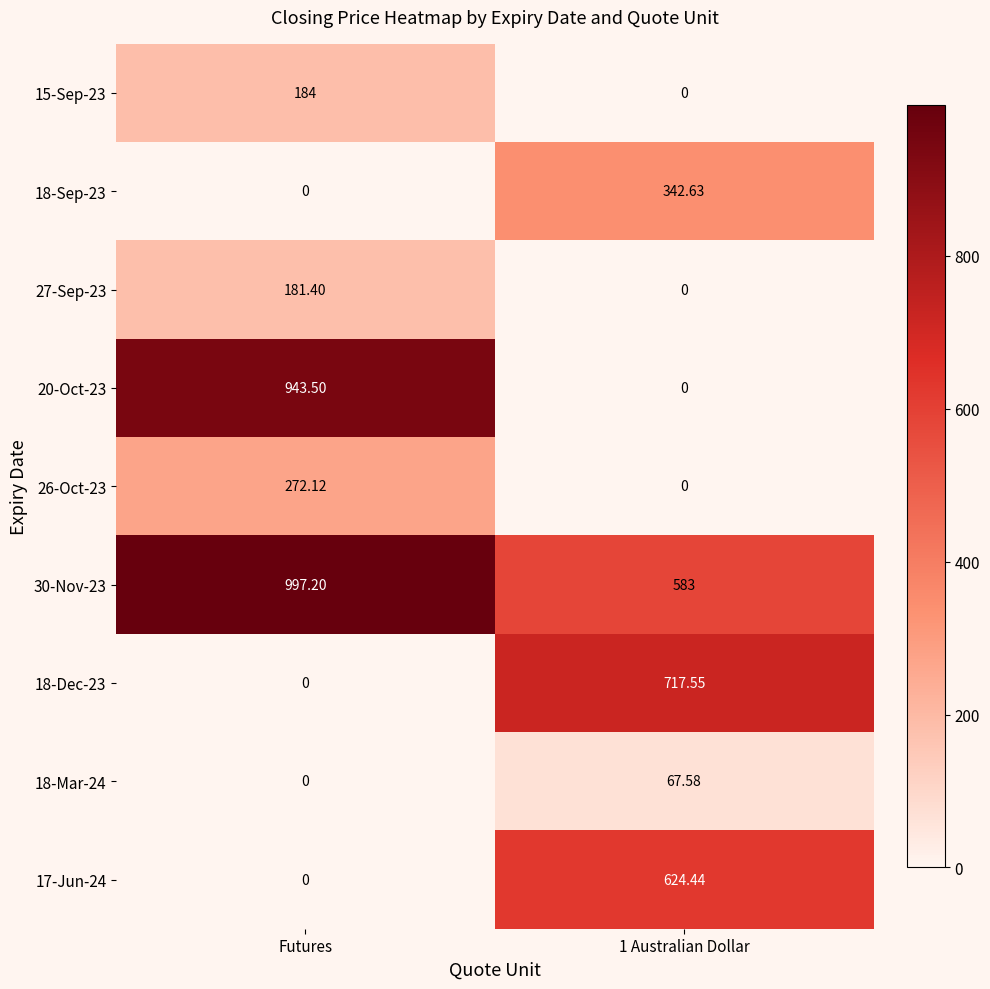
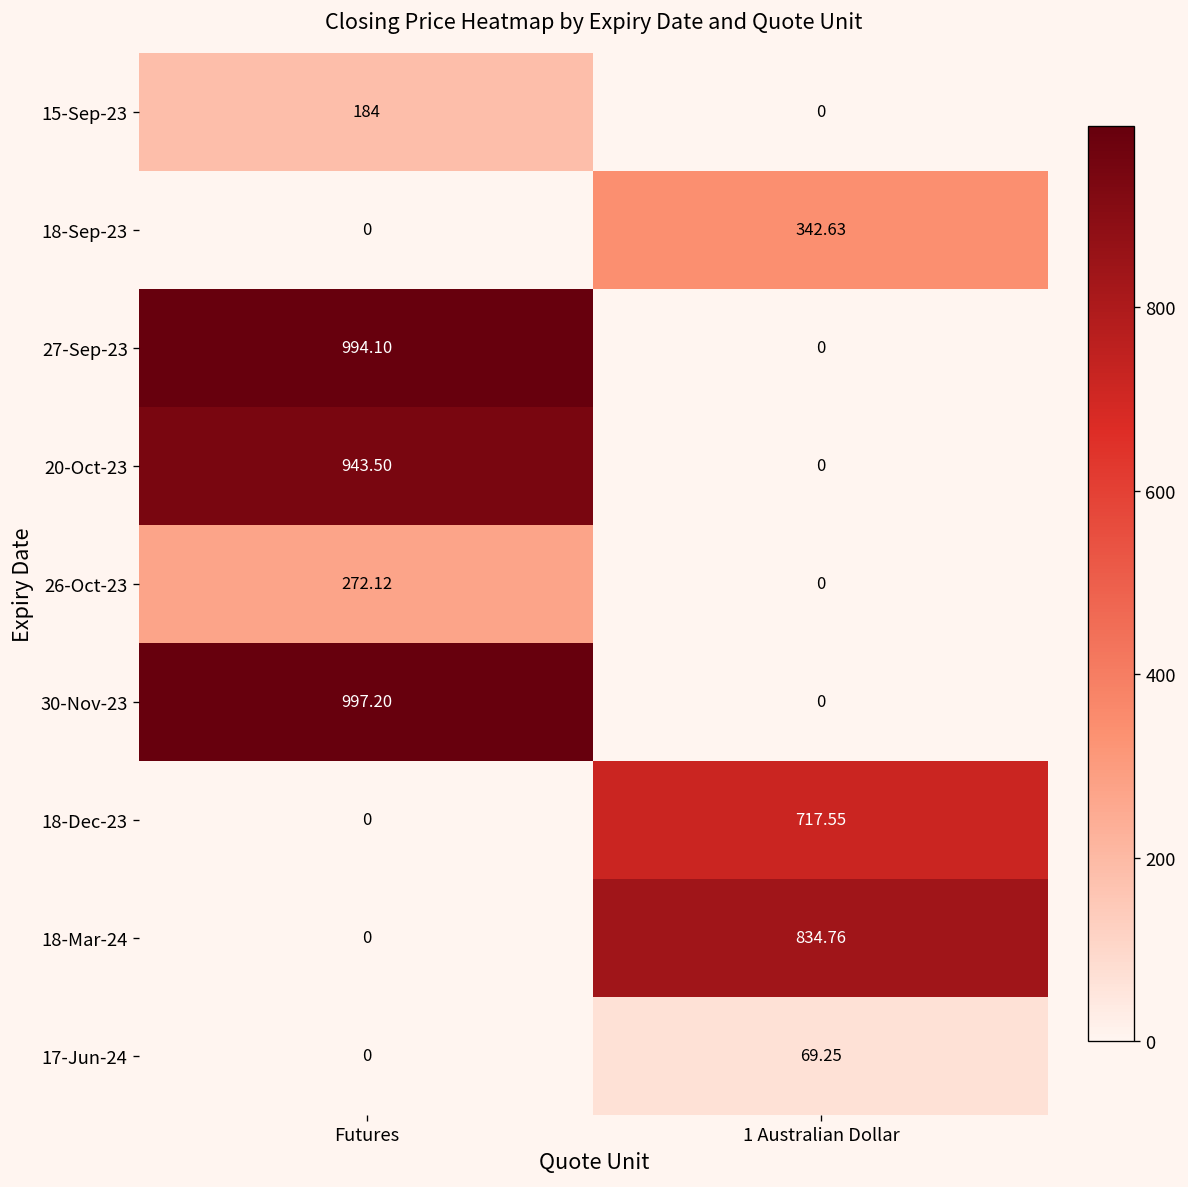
  {
    "15-Sep-23": {
      "Futures": 184,
      "1 Australian Dollar": 0
    },
    "18-Sep-23": {
      "Futures": 0,
      "1 Australian Dollar": 342.63
    },
    "27-Sep-23": {
-     "Futures": 181.40,
+     "Futures": 994.10,
      "1 Australian Dollar": 0
    },
    "20-Oct-23": {
      "Futures": 943.50,
      "1 Australian Dollar": 0
    },
    "26-Oct-23": {
      "Futures": 272.12,
      "1 Australian Dollar": 0
    },
    "30-Nov-23": {
      "Futures": 997.20,
-     "1 Australian Dollar": 583
+     "1 Australian Dollar": 0
    },
    "18-Dec-23": {
      "Futures": 0,
      "1 Australian Dollar": 717.55
    },
    "18-Mar-24": {
      "Futures": 0,
-     "1 Australian Dollar": 67.58
+     "1 Australian Dollar": 834.76
    },
    "17-Jun-24": {
      "Futures": 0,
-     "1 Australian Dollar": 624.44
+     "1 Australian Dollar": 69.25
    }
  }
